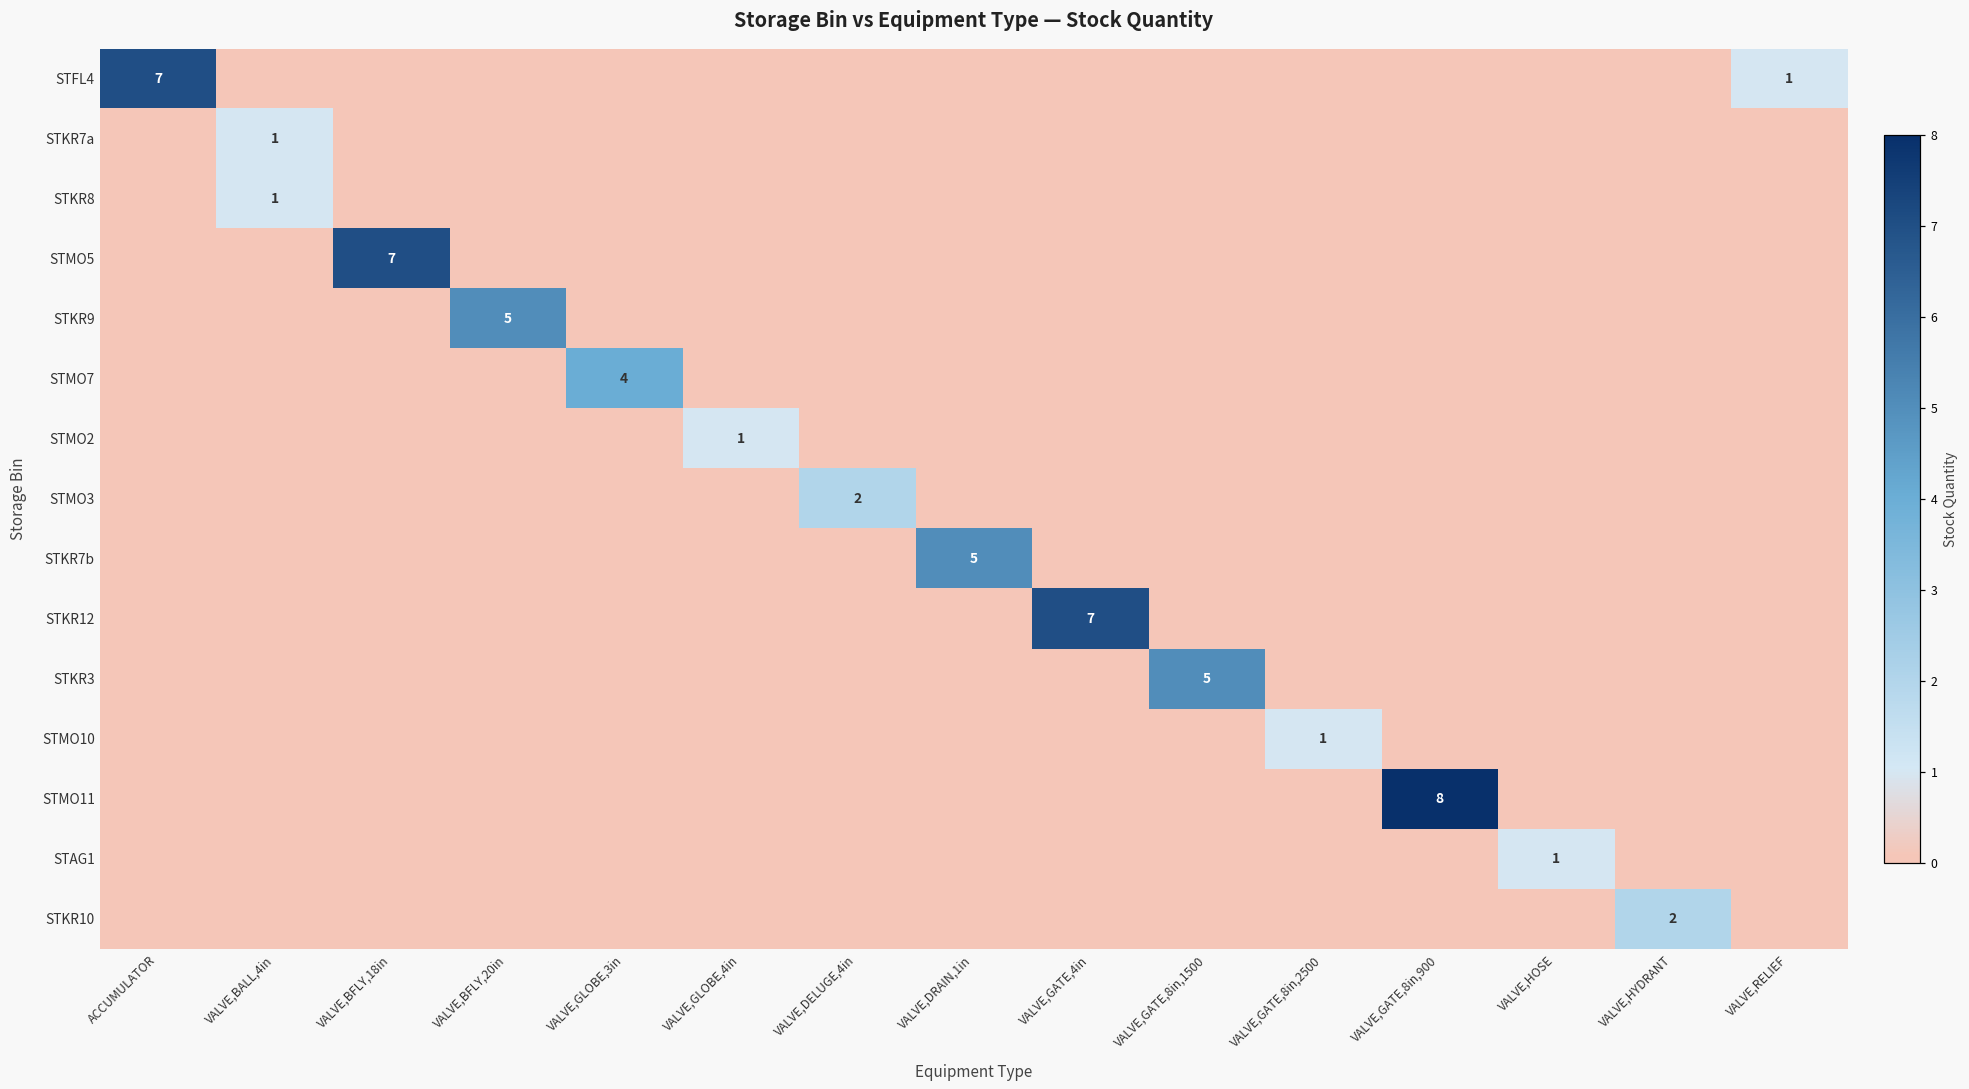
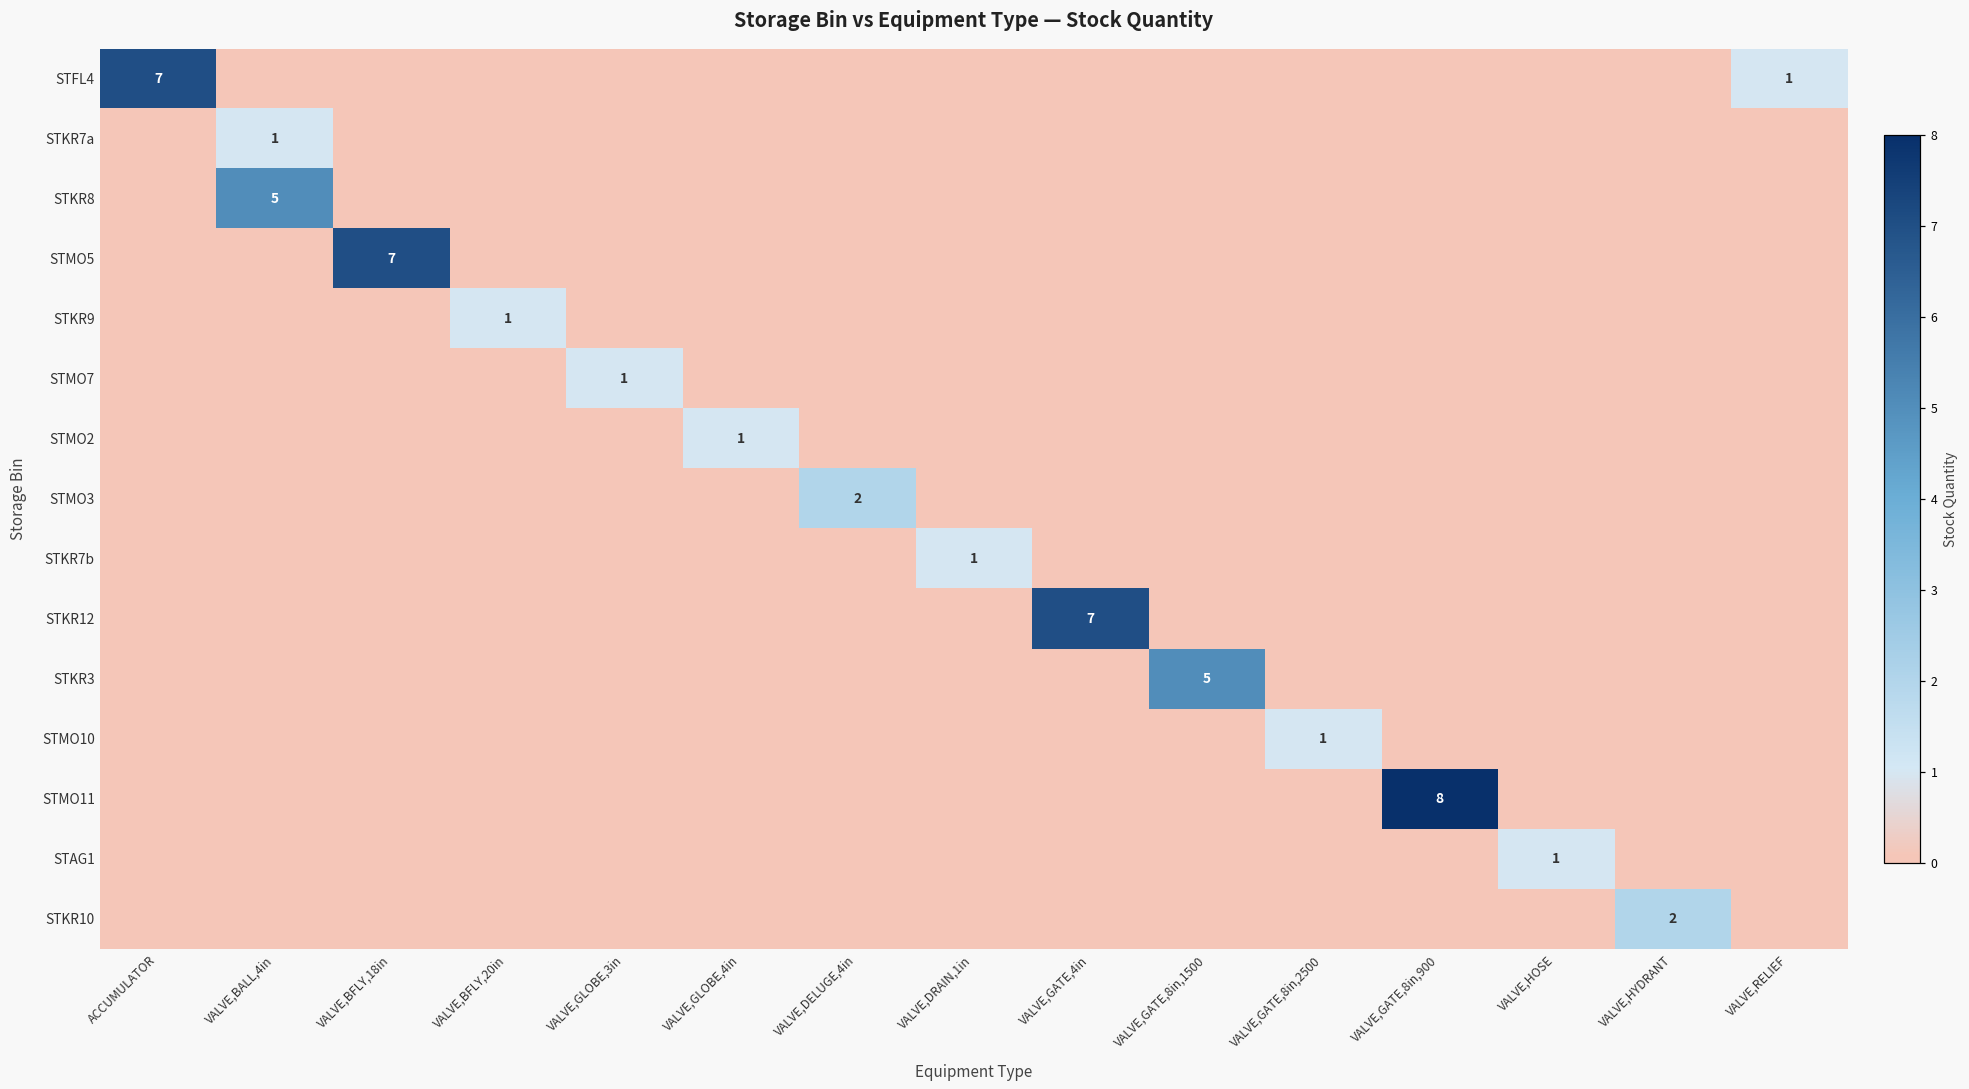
  {
    "STFL4": {
      "ACCUMULATOR": 7,
      "VALVE,RELIEF": 1
    },
    "STKR7a": {
      "VALVE,BALL,4in": 1
    },
    "STKR8": {
-     "VALVE,BALL,4in": 1
+     "VALVE,BALL,4in": 5
    },
    "STMO5": {
      "VALVE,BFLY,18in": 7
    },
    "STKR9": {
-     "VALVE,BFLY,20in": 5
+     "VALVE,BFLY,20in": 1
    },
    "STMO7": {
-     "VALVE,GLOBE,3in": 4
+     "VALVE,GLOBE,3in": 1
    },
    "STMO2": {
      "VALVE,GLOBE,4in": 1
    },
    "STMO3": {
      "VALVE,DELUGE,4in": 2
    },
    "STKR7b": {
-     "VALVE,DRAIN,1in": 5
+     "VALVE,DRAIN,1in": 1
    },
    "STKR12": {
      "VALVE,GATE,4in": 7
    },
    "STKR3": {
      "VALVE,GATE,8in,1500": 5
    },
    "STMO10": {
      "VALVE,GATE,8in,2500": 1
    },
    "STMO11": {
      "VALVE,GATE,8in,900": 8
    },
    "STAG1": {
      "VALVE,HOSE": 1
    },
    "STKR10": {
      "VALVE,HYDRANT": 2
    }
  }
